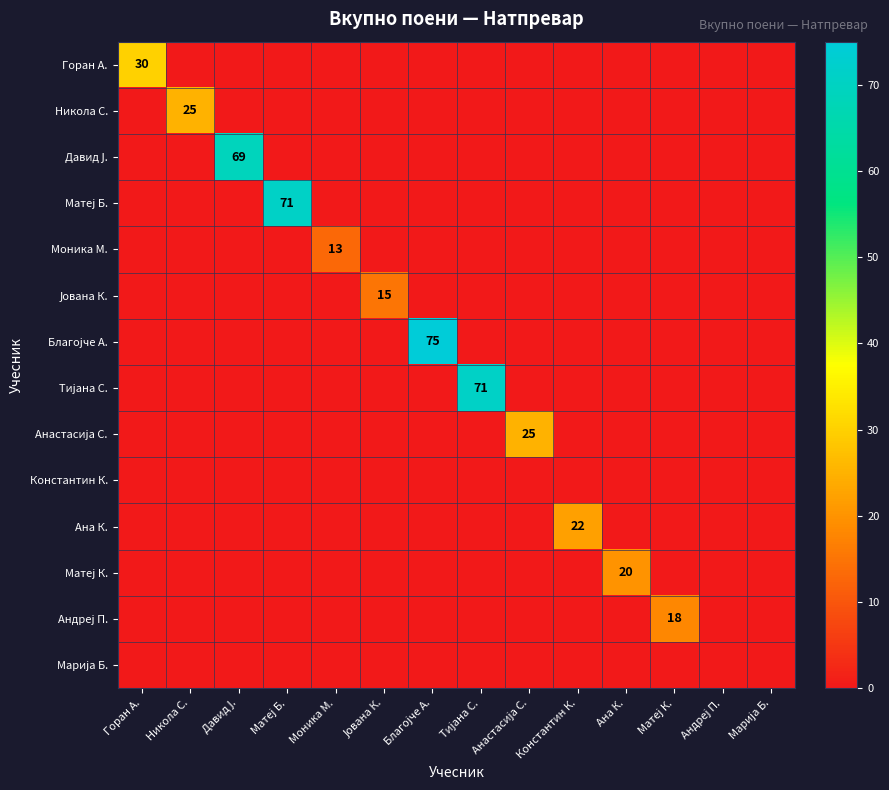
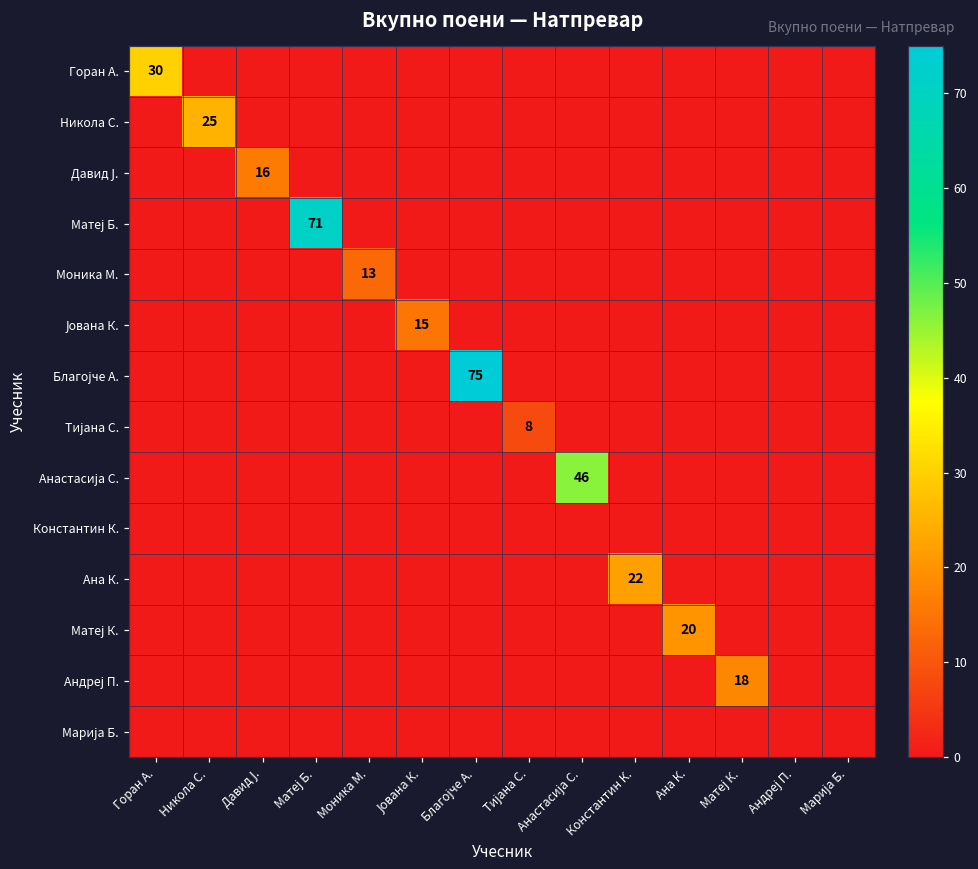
  {
    "Горан А.": {
      "Горан А.": 30
    },
    "Никола С.": {
      "Никола С.": 25
    },
    "Давид Ј.": {
-     "Давид Ј.": 69
+     "Давид Ј.": 16
    },
    "Матеј Б.": {
      "Матеј Б.": 71
    },
    "Моника М.": {
      "Моника М.": 13
    },
    "Јована К.": {
      "Јована К.": 15
    },
    "Благојче А.": {
      "Благојче А.": 75
    },
    "Тијана С.": {
-     "Тијана С.": 71
+     "Тијана С.": 8
    },
    "Анастасија С.": {
-     "Анастасија С.": 25
+     "Анастасија С.": 46
    },
    "Ана К.": {
      "Константин К.": 22
    },
    "Матеј К.": {
      "Ана К.": 20
    },
    "Андреј П.": {
      "Матеј К.": 18
    }
  }
